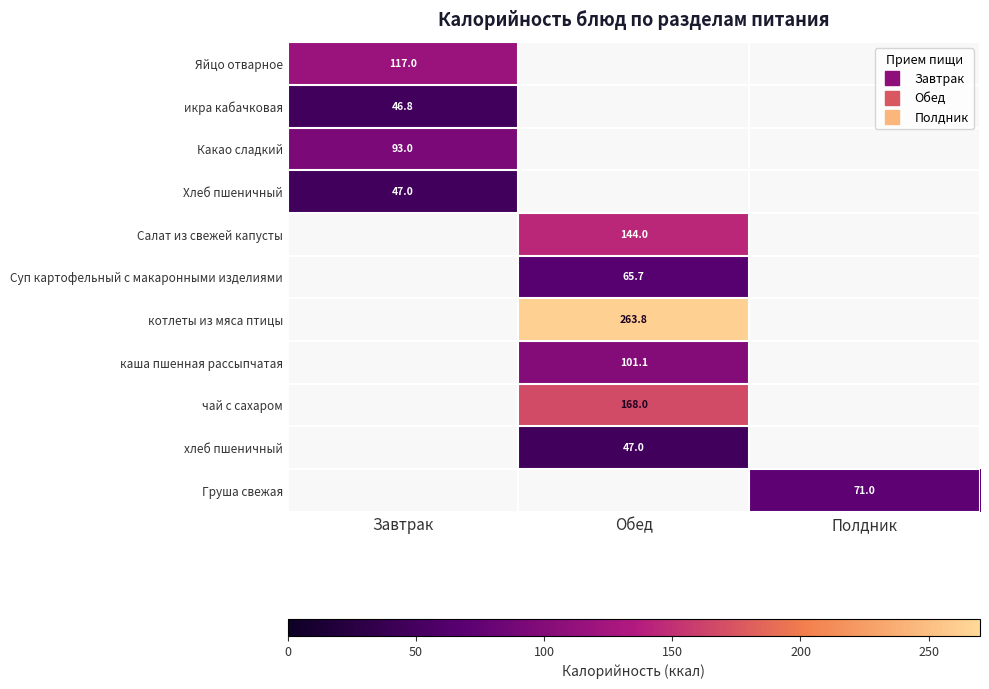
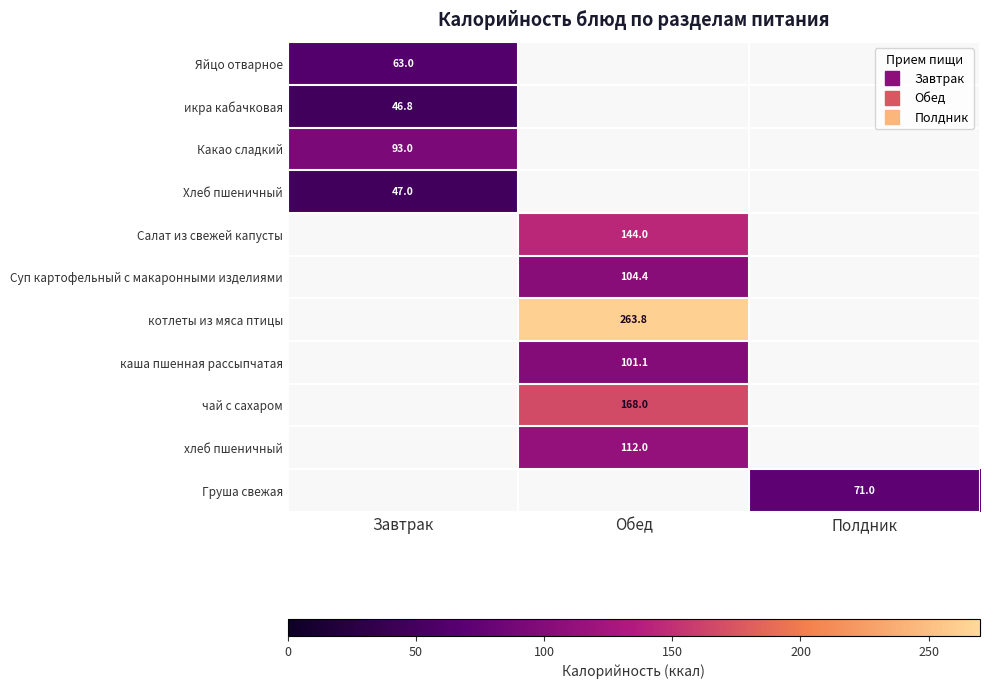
  {
    "Яйцо отварное": {
-     "Завтрак": 117.0
+     "Завтрак": 63.0
    },
    "икра кабачковая": {
      "Завтрак": 46.8
    },
    "Какао сладкий": {
      "Завтрак": 93.0
    },
    "Хлеб пшеничный": {
      "Завтрак": 47.0
    },
    "Салат из свежей капусты": {
      "Обед": 144.0
    },
    "Суп картофельный с макаронными изделиями": {
-     "Обед": 65.7
+     "Обед": 104.4
    },
    "котлеты из мяса птицы": {
      "Обед": 263.8
    },
    "каша пшенная рассыпчатая": {
      "Обед": 101.1
    },
    "чай с сахаром": {
      "Обед": 168.0
    },
    "хлеб пшеничный": {
-     "Обед": 47.0
+     "Обед": 112.0
    },
    "Груша свежая": {
      "Полдник": 71.0
    }
  }
